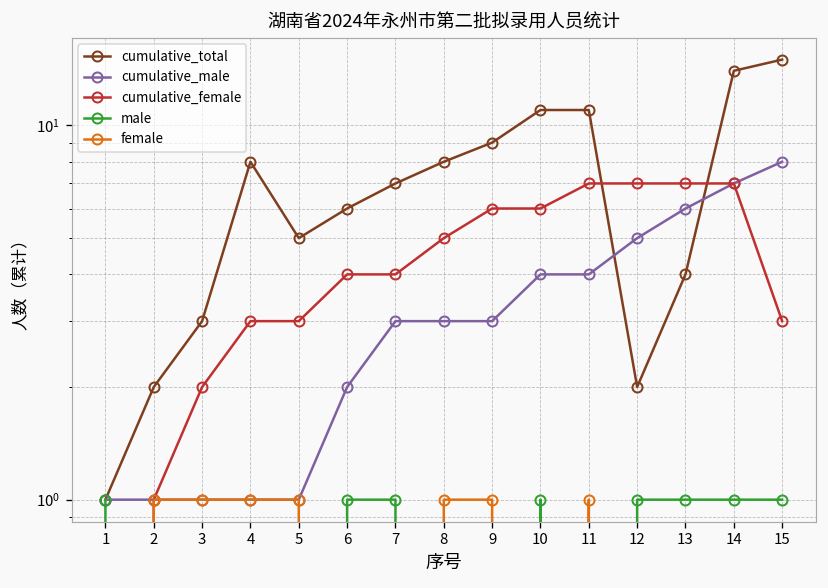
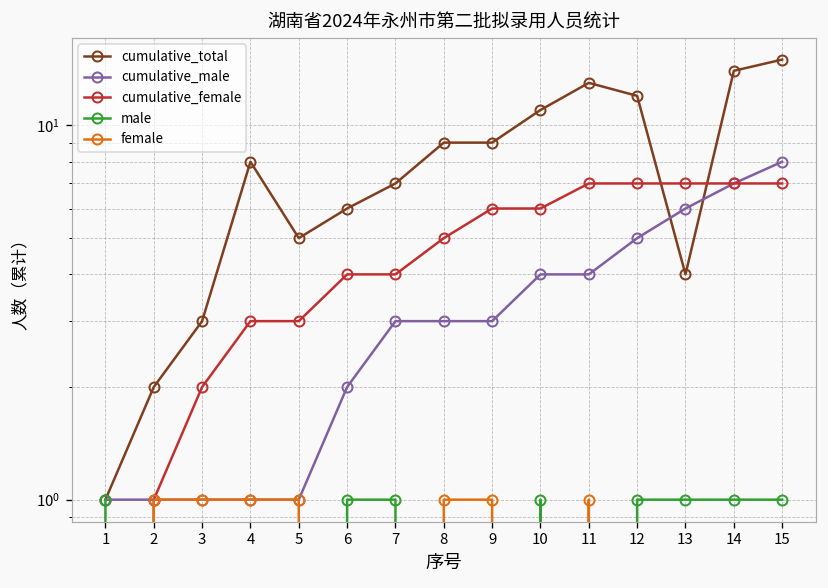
  {
    "cumulative_total": {
      "2": 2,
      "3": 3,
      "4": 8,
      "5": 5,
      "6": 6,
      "7": 7,
-     "8": 8,
+     "8": 9,
      "9": 9,
      "10": 11,
-     "11": 11,
-     "12": 2,
+     "11": 13,
+     "12": 12,
      "13": 4,
      "14": 14,
      "15": 15
    },
    "cumulative_male": {
      "6": 2,
      "7": 3,
      "8": 3,
      "9": 3,
      "10": 4,
      "11": 4,
      "12": 5,
      "13": 6,
      "15": 8
    },
    "cumulative_female": {
      "3": 2,
      "4": 3,
      "5": 3,
      "6": 4,
      "7": 4,
      "8": 5,
      "9": 6,
      "10": 6,
      "11": 7,
      "12": 7,
      "13": 7,
-     "15": 3
+     "15": 7
    },
    "male": {
      "6": 1,
      "7": 1,
      "10": 1,
      "12": 1,
      "13": 1,
      "14": 1,
      "15": 1
    },
    "female": {
      "8": 1,
      "9": 1,
      "11": 1
    }
  }
